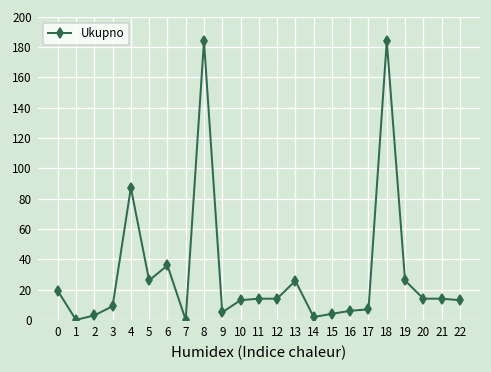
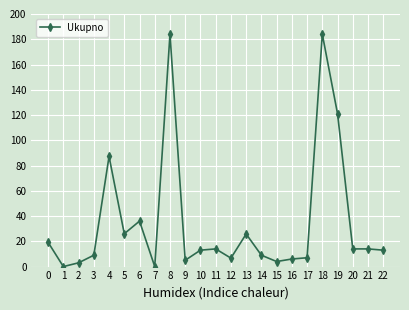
  {
    "0": 19,
    "1": 0,
    "2": 3,
    "3": 9,
    "4": 87,
    "5": 26,
    "6": 36,
    "7": 0,
    "8": 184,
    "9": 5,
    "10": 13,
    "11": 14,
-   "12": 14,
+   "12": 7,
    "13": 26,
-   "14": 2,
+   "14": 9,
    "15": 4,
    "16": 6,
    "17": 7,
    "18": 184,
-   "19": 26,
+   "19": 121,
    "20": 14,
    "21": 14,
    "22": 13
  }
